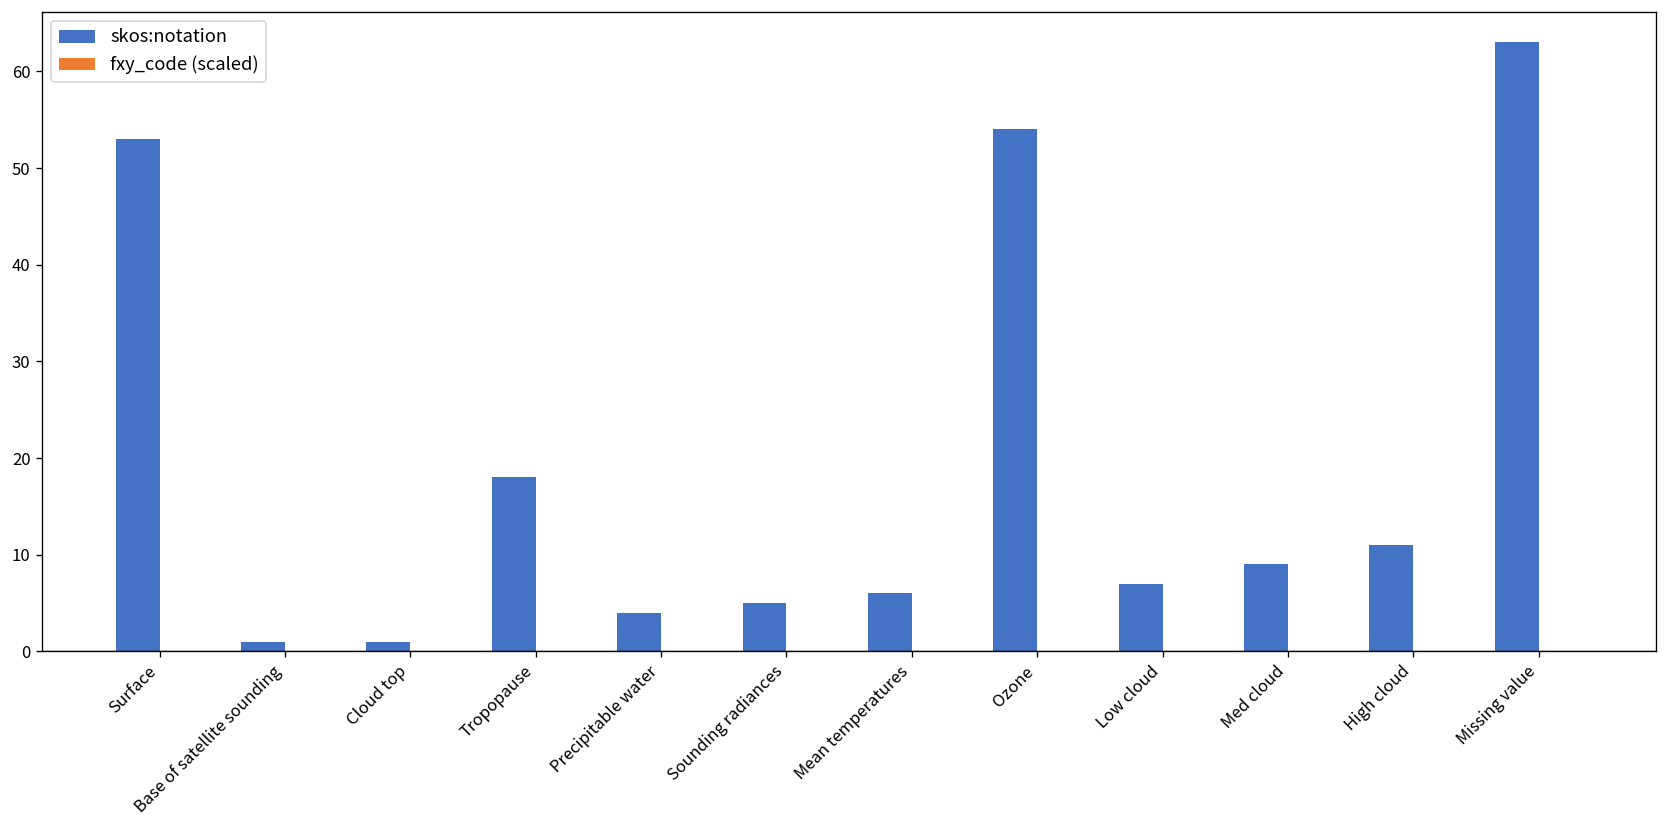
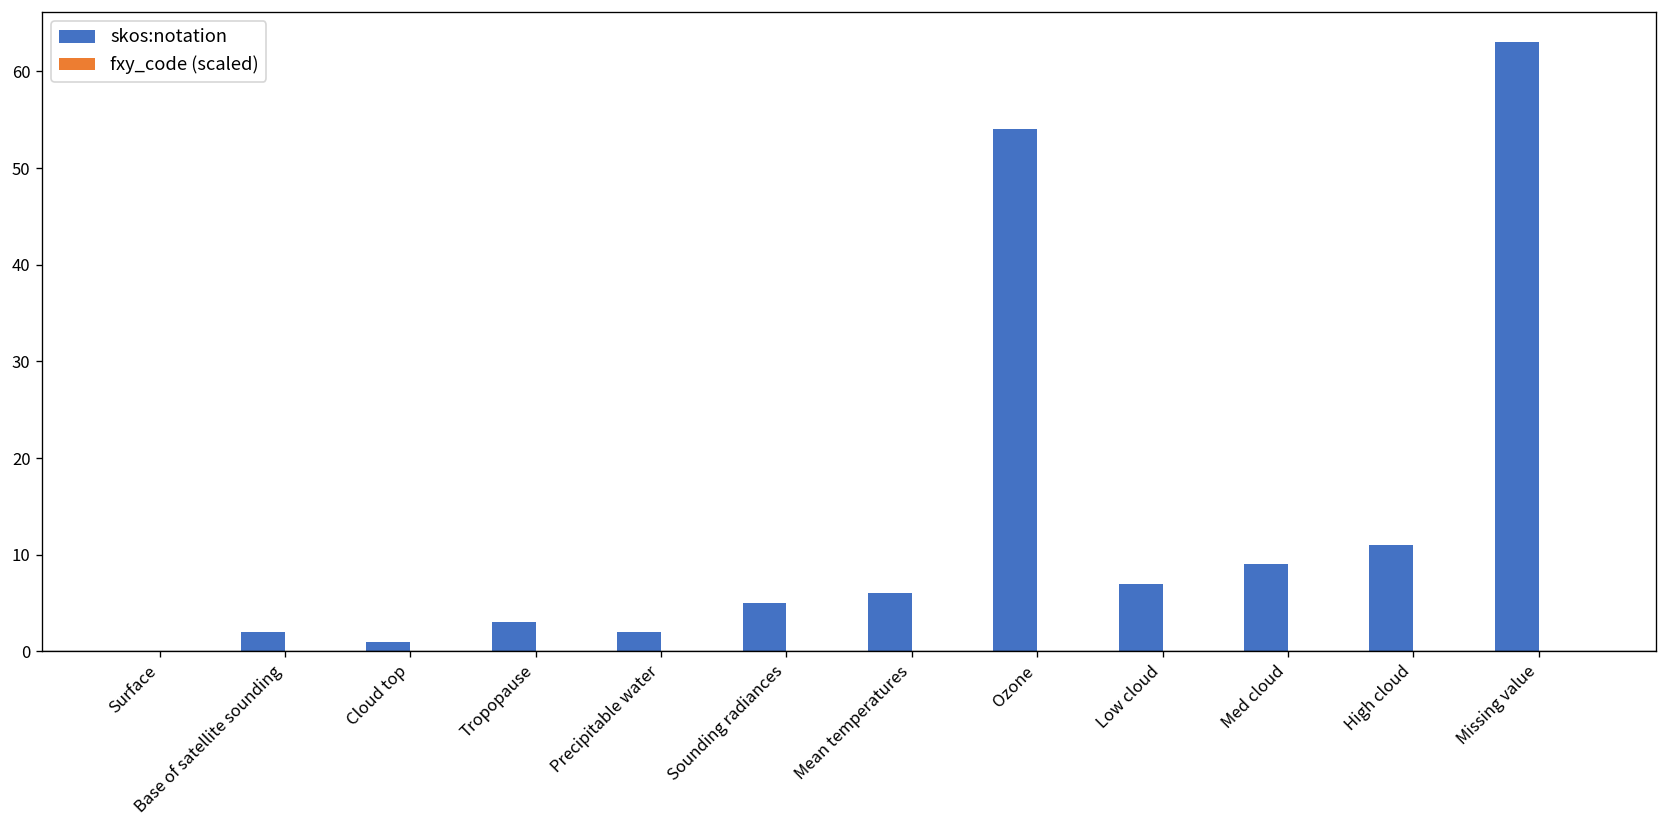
  {
    "skos:notation": {
-     "Surface": 53,
-     "Base of satellite sounding": 1,
+     "Surface": 0,
+     "Base of satellite sounding": 2,
      "Cloud top": 1,
-     "Tropopause": 18,
-     "Precipitable water": 4,
+     "Tropopause": 3,
+     "Precipitable water": 2,
      "Sounding radiances": 5,
      "Mean temperatures": 6,
      "Ozone": 54,
      "Low cloud": 7,
      "Med cloud": 9,
      "High cloud": 11,
      "Missing value": 63
    }
  }
